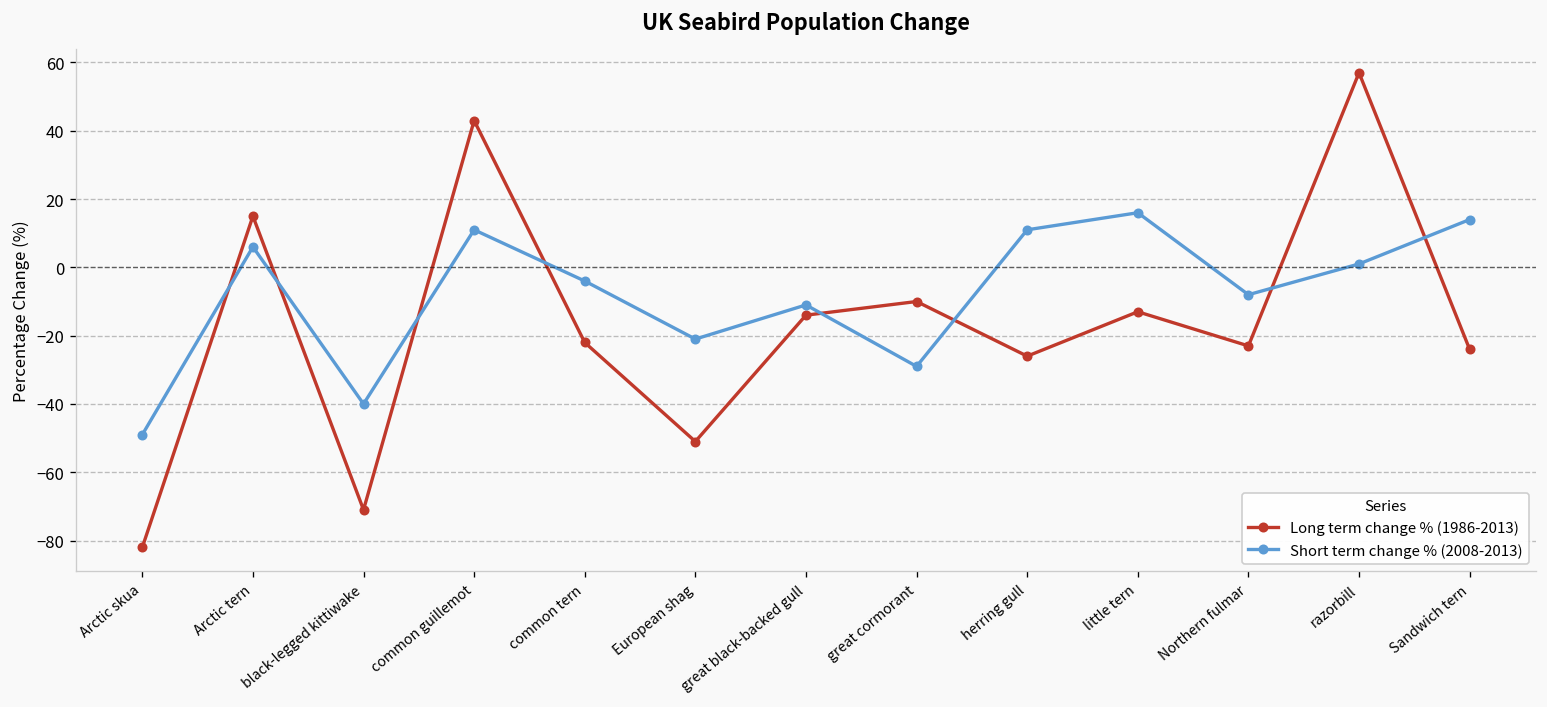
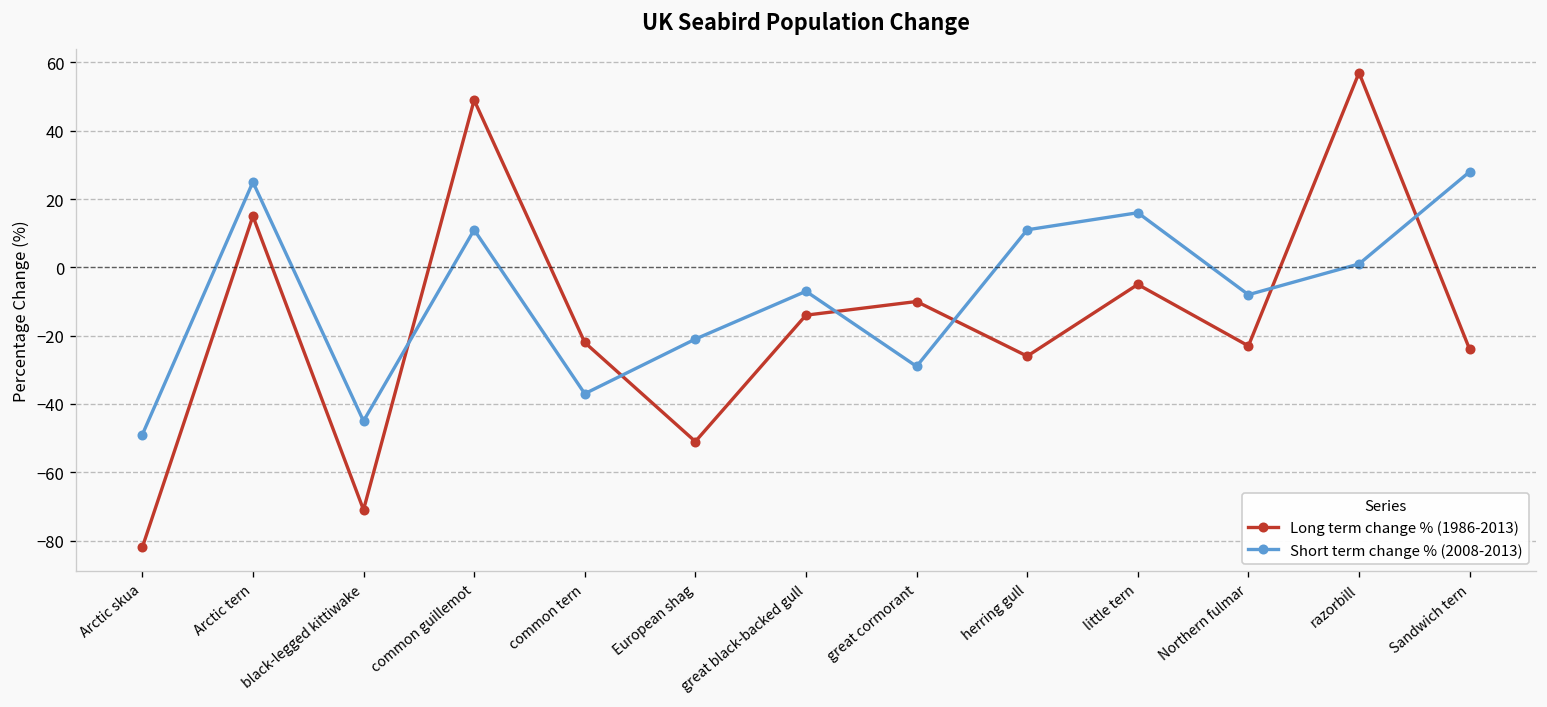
  {
    "Long term change % (1986-2013)": {
      "Arctic skua": -82,
      "Arctic tern": 15,
      "black-legged kittiwake": -71,
-     "common guillemot": 43,
+     "common guillemot": 49,
      "common tern": -22,
      "European shag": -51,
      "great black-backed gull": -14,
      "great cormorant": -10,
      "herring gull": -26,
-     "little tern": -13,
+     "little tern": -5,
      "Northern fulmar": -23,
      "razorbill": 57,
      "Sandwich tern": -24
    },
    "Short term change % (2008-2013)": {
      "Arctic skua": -49,
-     "Arctic tern": 6,
-     "black-legged kittiwake": -40,
+     "Arctic tern": 25,
+     "black-legged kittiwake": -45,
      "common guillemot": 11,
-     "common tern": -4,
+     "common tern": -37,
      "European shag": -21,
-     "great black-backed gull": -11,
+     "great black-backed gull": -7,
      "great cormorant": -29,
      "herring gull": 11,
      "little tern": 16,
      "Northern fulmar": -8,
      "razorbill": 1,
-     "Sandwich tern": 14
+     "Sandwich tern": 28
    }
  }
